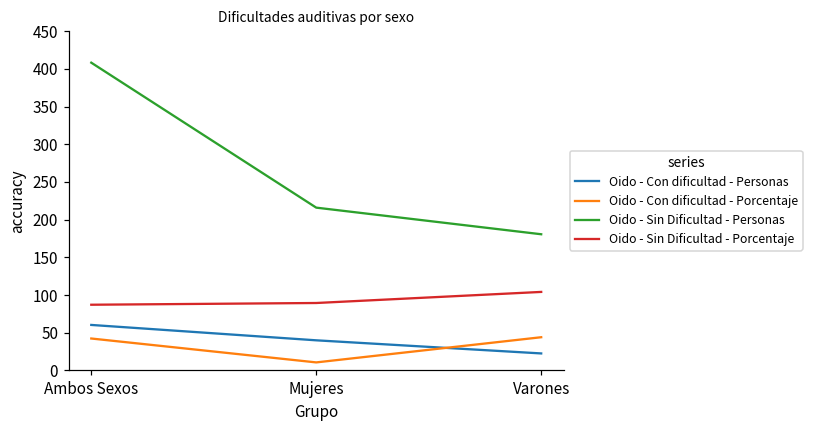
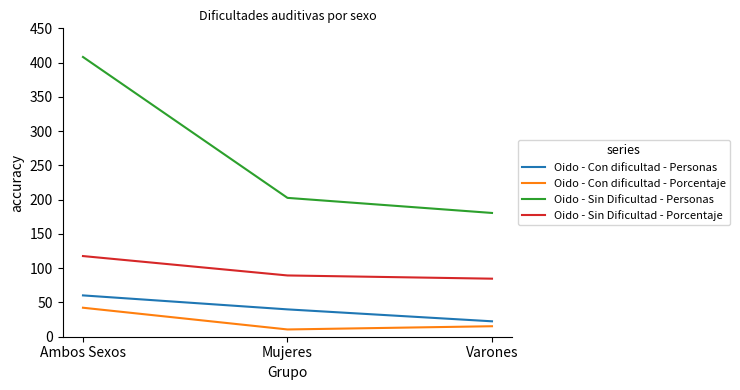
  {
    "Oido - Con dificultad - Personas": {
      "Ambos Sexos": 60,
      "Mujeres": 40,
      "Varones": 20
    },
    "Oido - Con dificultad - Porcentaje": {
      "Ambos Sexos": 40,
      "Mujeres": 10,
-     "Varones": 40
+     "Varones": 20
    },
    "Oido - Sin Dificultad - Personas": {
      "Ambos Sexos": 410,
-     "Mujeres": 220,
+     "Mujeres": 200,
      "Varones": 180
    },
    "Oido - Sin Dificultad - Porcentaje": {
-     "Ambos Sexos": 90,
+     "Ambos Sexos": 120,
      "Mujeres": 90,
-     "Varones": 100
+     "Varones": 80
    }
  }
